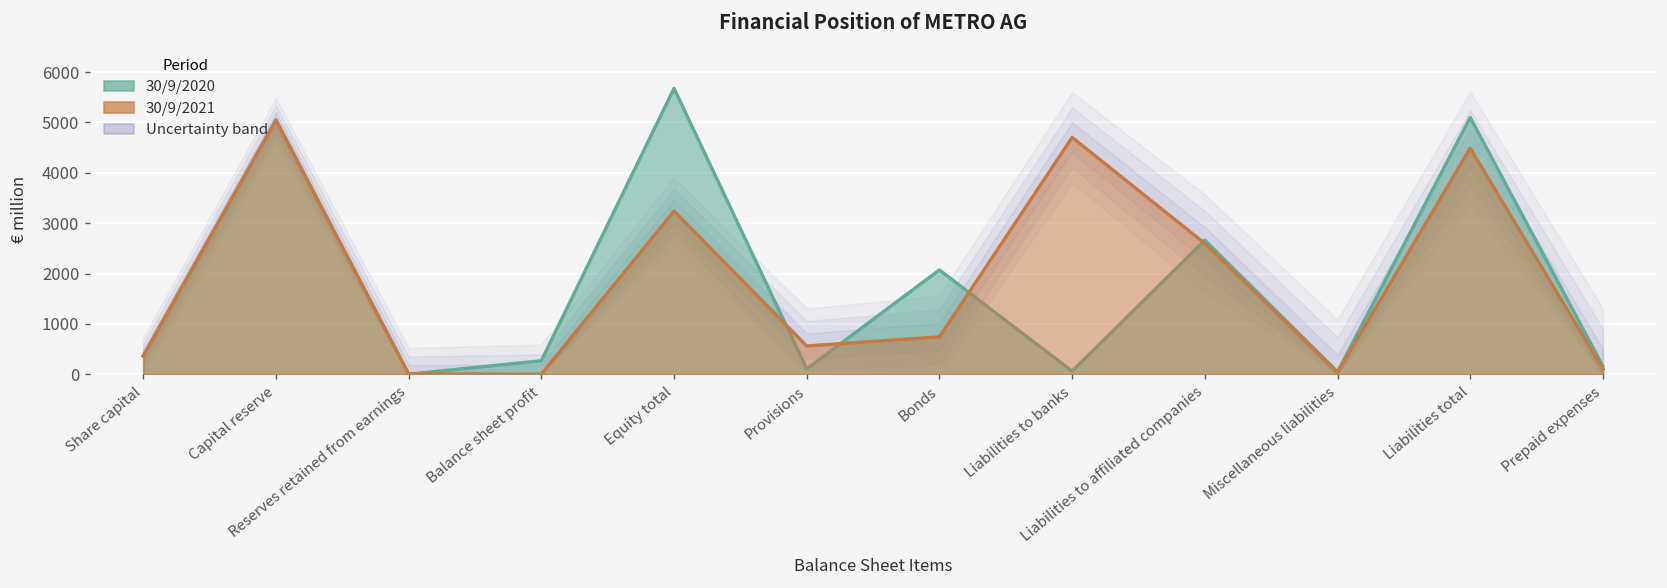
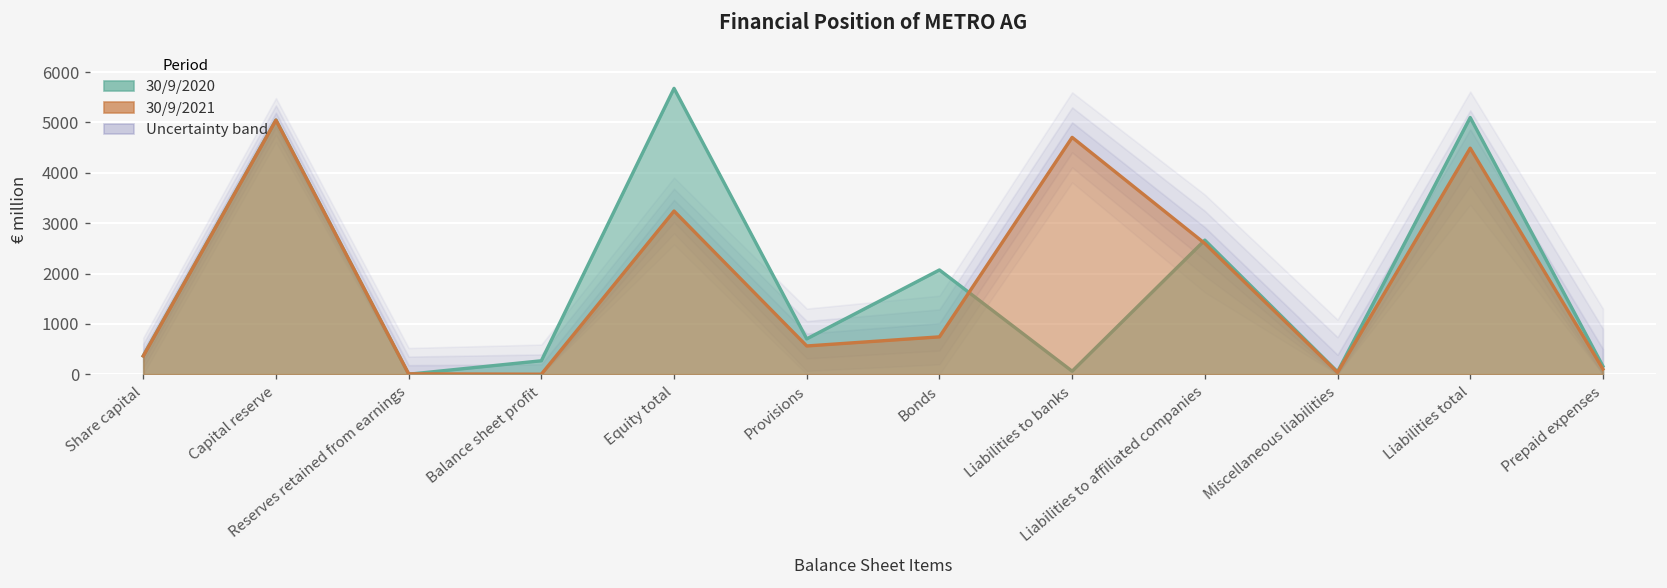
  {
    "30/9/2020": {
      "Balance sheet profit": 300,
      "Equity total": 5700,
-     "Provisions": 100,
+     "Provisions": 700,
      "Bonds": 2100,
      "Liabilities to banks": 100,
      "Liabilities to affiliated companies": 2700,
      "Liabilities total": 5100
    },
    "30/9/2021": {
      "Balance sheet profit": 0,
      "Equity total": 3200,
      "Provisions": 600,
      "Bonds": 700,
      "Liabilities to banks": 4700,
      "Liabilities to affiliated companies": 2600,
      "Liabilities total": 4500
    }
  }
